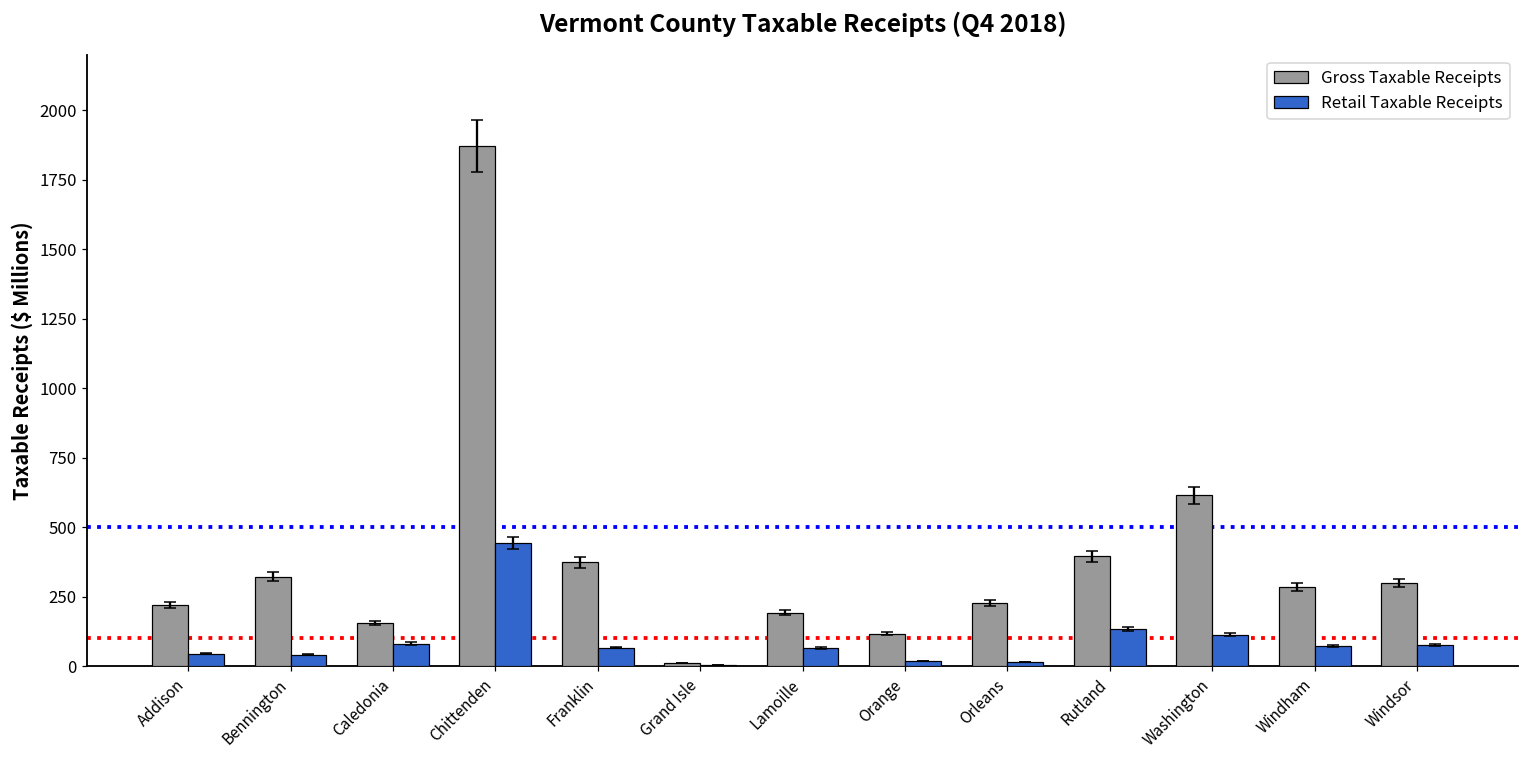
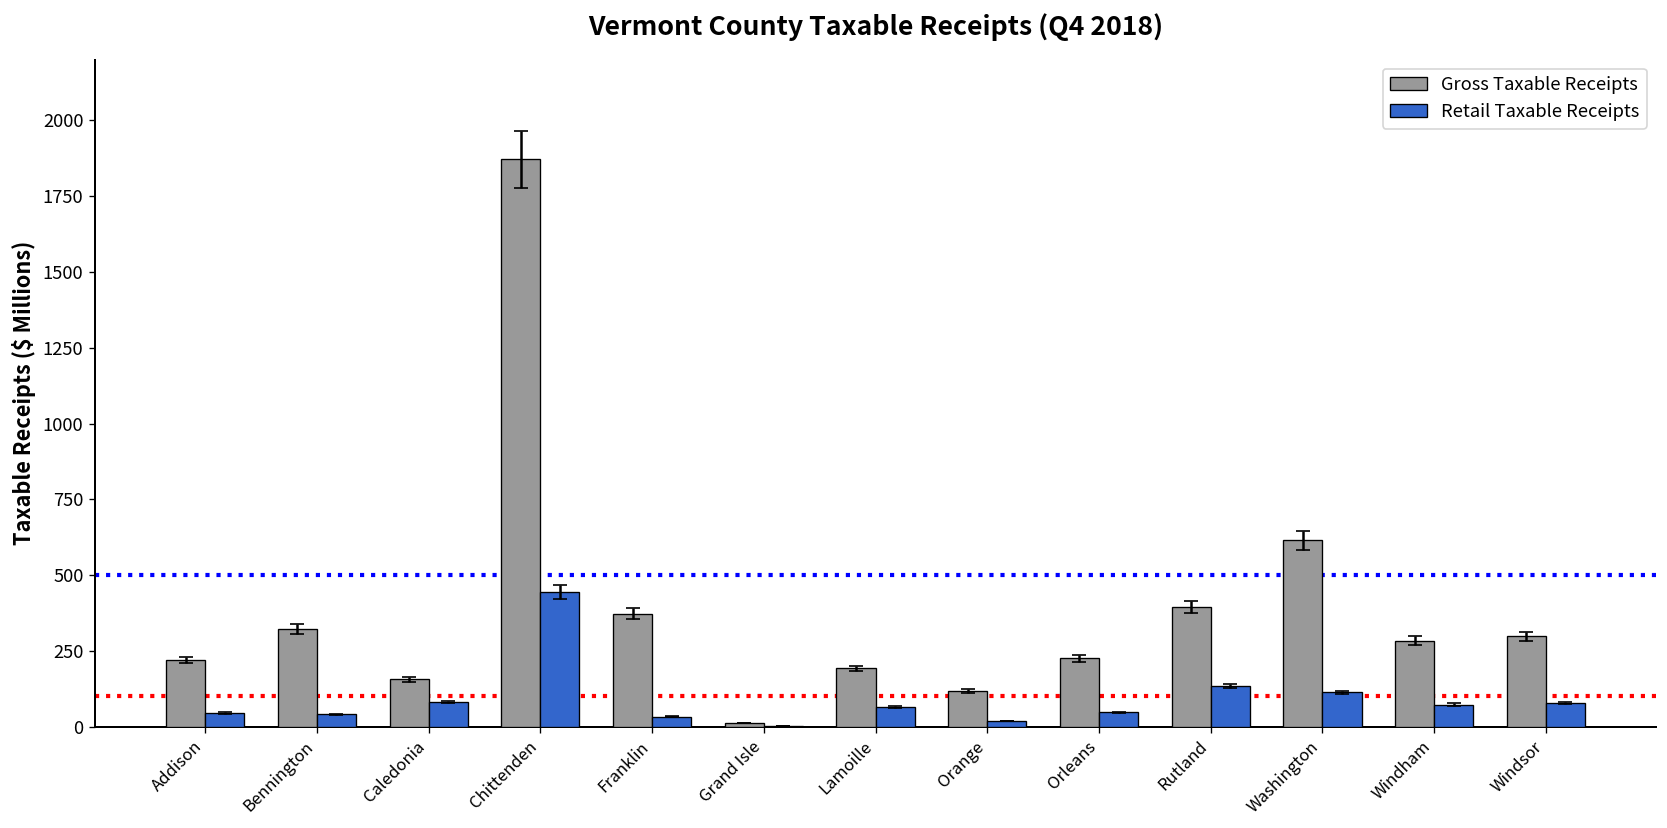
  {
    "Gross Taxable Receipts": {
      "Addison": 220,
      "Bennington": 320,
      "Caledonia": 160,
      "Chittenden": 1870,
      "Franklin": 370,
      "Grand Isle": 10,
      "Lamoille": 190,
      "Orange": 120,
      "Orleans": 230,
      "Rutland": 400,
      "Washington": 620,
      "Windham": 280,
      "Windsor": 300
    },
    "Retail Taxable Receipts": {
      "Addison": 50,
      "Bennington": 40,
      "Caledonia": 80,
      "Chittenden": 440,
-     "Franklin": 70,
+     "Franklin": 30,
      "Lamoille": 60,
      "Orange": 20,
-     "Orleans": 20,
+     "Orleans": 50,
      "Rutland": 130,
      "Washington": 110,
      "Windham": 70,
      "Windsor": 80
    }
  }
